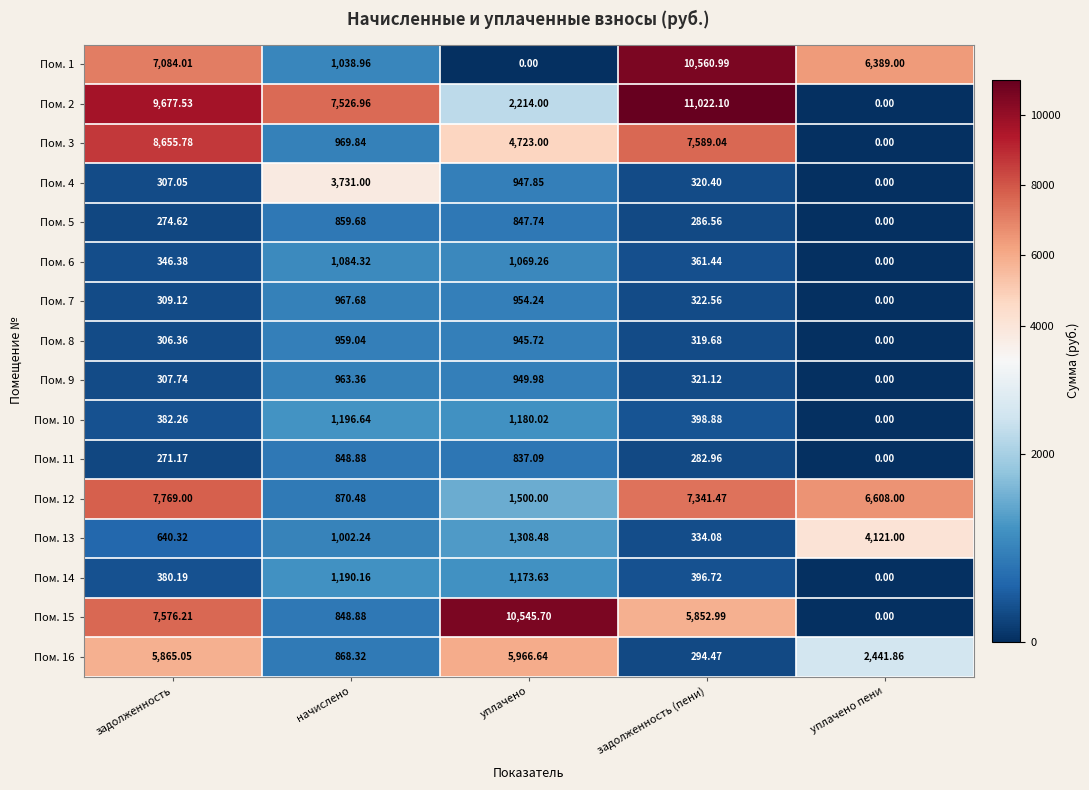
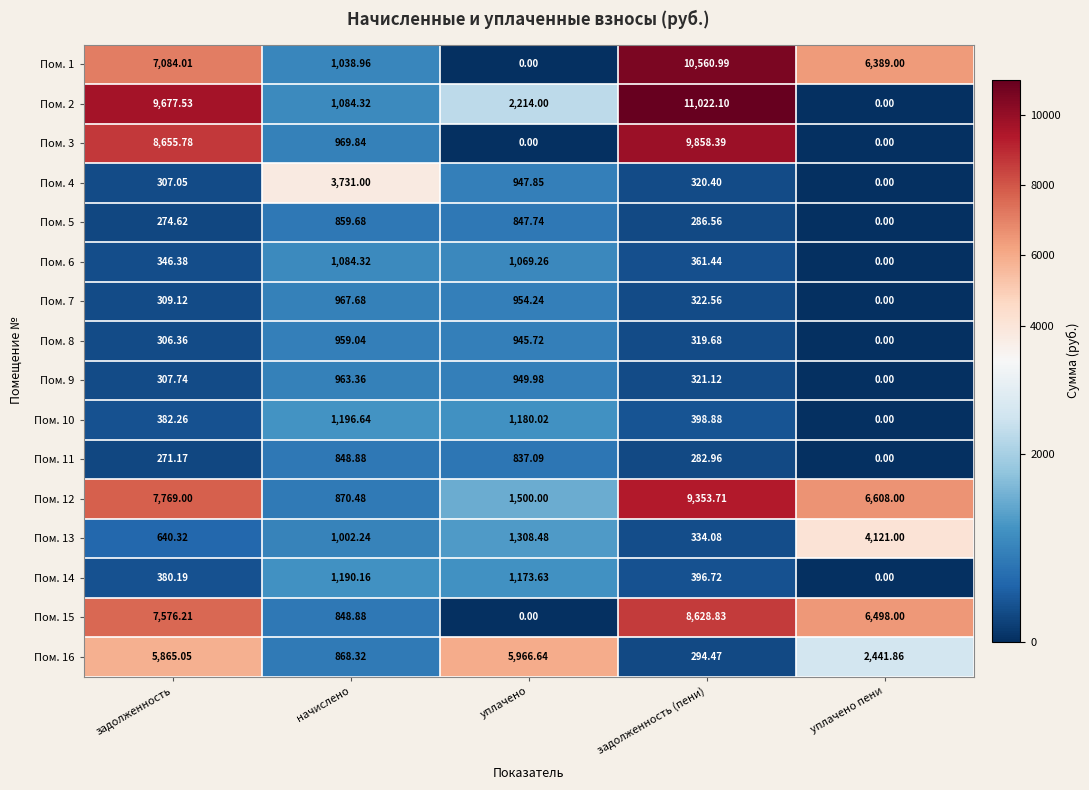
  {
    "Пом. 1": {
      "задолженность": "7,084.01",
      "начислено": "1,038.96",
      "уплачено": "0.00",
      "задолженность (пени)": "10,560.99",
      "уплачено пени": "6,389.00"
    },
    "Пом. 2": {
      "задолженность": "9,677.53",
-     "начислено": "7,526.96",
+     "начислено": "1,084.32",
      "уплачено": "2,214.00",
      "задолженность (пени)": "11,022.10",
      "уплачено пени": "0.00"
    },
    "Пом. 3": {
      "задолженность": "8,655.78",
      "начислено": "969.84",
-     "уплачено": "4,723.00",
-     "задолженность (пени)": "7,589.04",
+     "уплачено": "0.00",
+     "задолженность (пени)": "9,858.39",
      "уплачено пени": "0.00"
    },
    "Пом. 4": {
      "задолженность": "307.05",
      "начислено": "3,731.00",
      "уплачено": "947.85",
      "задолженность (пени)": "320.40",
      "уплачено пени": "0.00"
    },
    "Пом. 5": {
      "задолженность": "274.62",
      "начислено": "859.68",
      "уплачено": "847.74",
      "задолженность (пени)": "286.56",
      "уплачено пени": "0.00"
    },
    "Пом. 6": {
      "задолженность": "346.38",
      "начислено": "1,084.32",
      "уплачено": "1,069.26",
      "задолженность (пени)": "361.44",
      "уплачено пени": "0.00"
    },
    "Пом. 7": {
      "задолженность": "309.12",
      "начислено": "967.68",
      "уплачено": "954.24",
      "задолженность (пени)": "322.56",
      "уплачено пени": "0.00"
    },
    "Пом. 8": {
      "задолженность": "306.36",
      "начислено": "959.04",
      "уплачено": "945.72",
      "задолженность (пени)": "319.68",
      "уплачено пени": "0.00"
    },
    "Пом. 9": {
      "задолженность": "307.74",
      "начислено": "963.36",
      "уплачено": "949.98",
      "задолженность (пени)": "321.12",
      "уплачено пени": "0.00"
    },
    "Пом. 10": {
      "задолженность": "382.26",
      "начислено": "1,196.64",
      "уплачено": "1,180.02",
      "задолженность (пени)": "398.88",
      "уплачено пени": "0.00"
    },
    "Пом. 11": {
      "задолженность": "271.17",
      "начислено": "848.88",
      "уплачено": "837.09",
      "задолженность (пени)": "282.96",
      "уплачено пени": "0.00"
    },
    "Пом. 12": {
      "задолженность": "7,769.00",
      "начислено": "870.48",
      "уплачено": "1,500.00",
-     "задолженность (пени)": "7,341.47",
+     "задолженность (пени)": "9,353.71",
      "уплачено пени": "6,608.00"
    },
    "Пом. 13": {
      "задолженность": "640.32",
      "начислено": "1,002.24",
      "уплачено": "1,308.48",
      "задолженность (пени)": "334.08",
      "уплачено пени": "4,121.00"
    },
    "Пом. 14": {
      "задолженность": "380.19",
      "начислено": "1,190.16",
      "уплачено": "1,173.63",
      "задолженность (пени)": "396.72",
      "уплачено пени": "0.00"
    },
    "Пом. 15": {
      "задолженность": "7,576.21",
      "начислено": "848.88",
-     "уплачено": "10,545.70",
-     "задолженность (пени)": "5,852.99",
-     "уплачено пени": "0.00"
+     "уплачено": "0.00",
+     "задолженность (пени)": "8,628.83",
+     "уплачено пени": "6,498.00"
    },
    "Пом. 16": {
      "задолженность": "5,865.05",
      "начислено": "868.32",
      "уплачено": "5,966.64",
      "задолженность (пени)": "294.47",
      "уплачено пени": "2,441.86"
    }
  }
